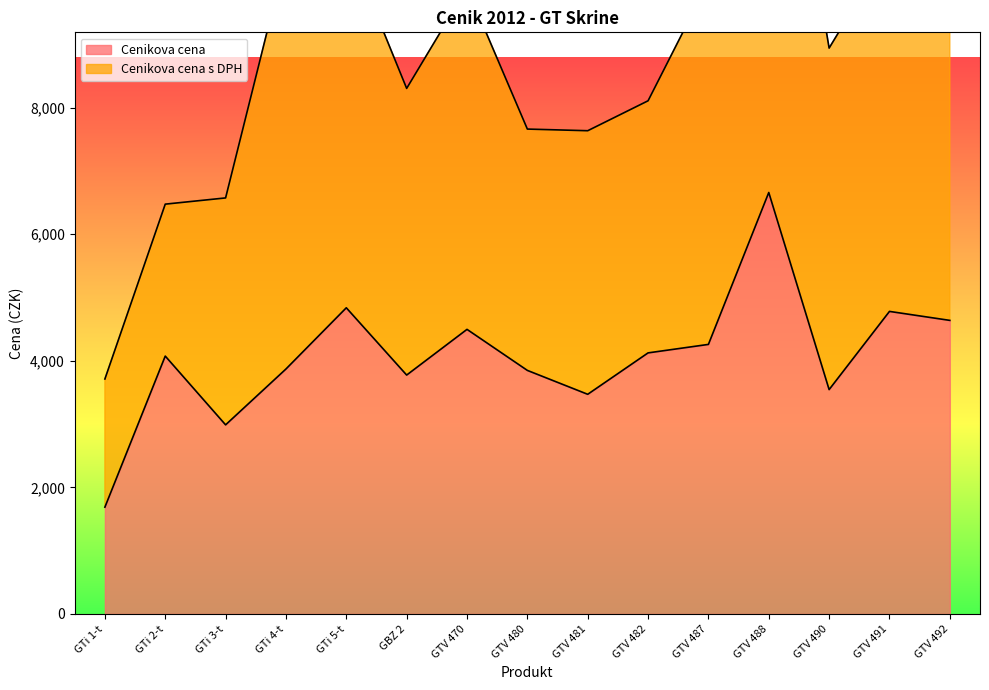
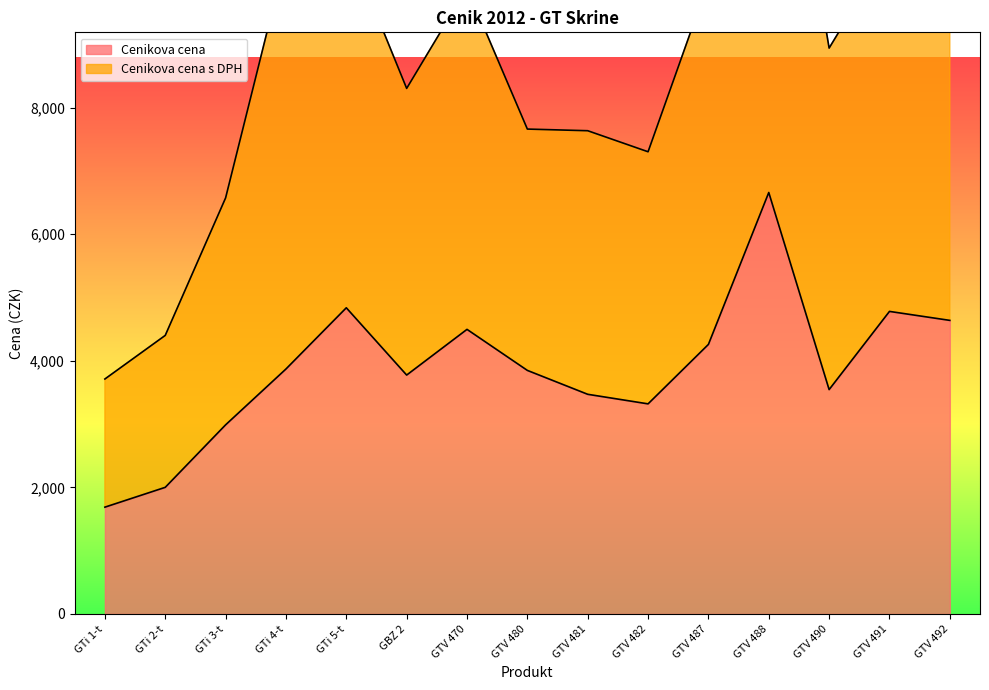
  {
    "Cenikova cena": {
      "GTi 1-t": "1,700",
-     "GTi 2-t": "4,100",
+     "GTi 2-t": "2,000",
      "GTi 3-t": "3,000",
      "GTi 4-t": "3,900",
      "GTi 5-t": "4,800",
      "GBZ 2": "3,800",
      "GTV 470": "4,500",
      "GTV 480": "3,800",
      "GTV 481": "3,500",
-     "GTV 482": "4,100",
+     "GTV 482": "3,300",
      "GTV 487": "4,300",
      "GTV 488": "6,700",
      "GTV 490": "3,500",
      "GTV 491": "4,800",
      "GTV 492": "4,600"
    },
    "Cenikova cena s DPH": {
      "GTi 1-t": "2,000",
      "GTi 2-t": "2,400",
      "GTi 3-t": "3,600",
      "GBZ 2": "4,500",
      "GTV 480": "3,800",
      "GTV 481": "4,200",
      "GTV 482": "4,000",
      "GTV 490": "5,400"
    }
  }
